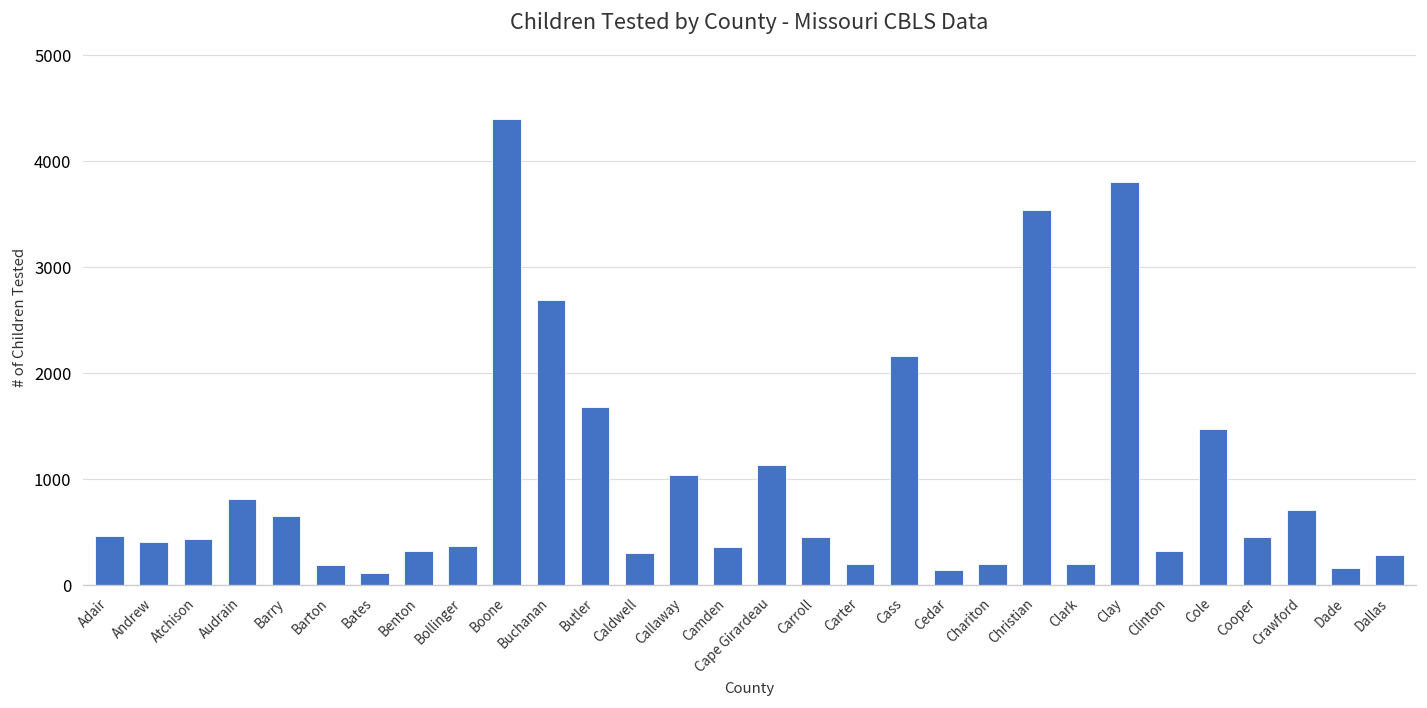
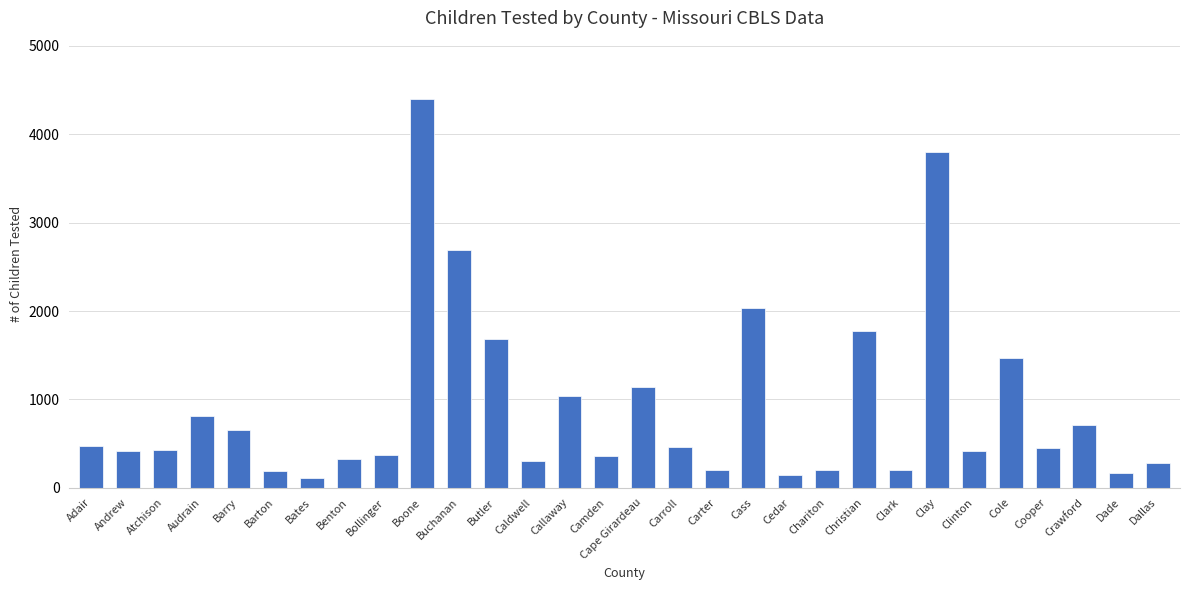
  {
    "Adair": 500,
    "Andrew": 400,
    "Atchison": 400,
    "Audrain": 800,
    "Barry": 700,
    "Barton": 200,
    "Bates": 100,
    "Benton": 300,
    "Bollinger": 400,
    "Boone": 4400,
    "Buchanan": 2700,
    "Butler": 1700,
    "Caldwell": 300,
    "Callaway": 1000,
    "Camden": 400,
    "Cape Girardeau": 1100,
    "Carroll": 500,
    "Carter": 200,
-   "Cass": 2200,
+   "Cass": 2000,
    "Cedar": 100,
    "Chariton": 200,
-   "Christian": 3500,
+   "Christian": 1800,
    "Clark": 200,
    "Clay": 3800,
-   "Clinton": 300,
+   "Clinton": 400,
    "Cole": 1500,
    "Cooper": 500,
    "Crawford": 700,
    "Dade": 200,
    "Dallas": 300
  }
